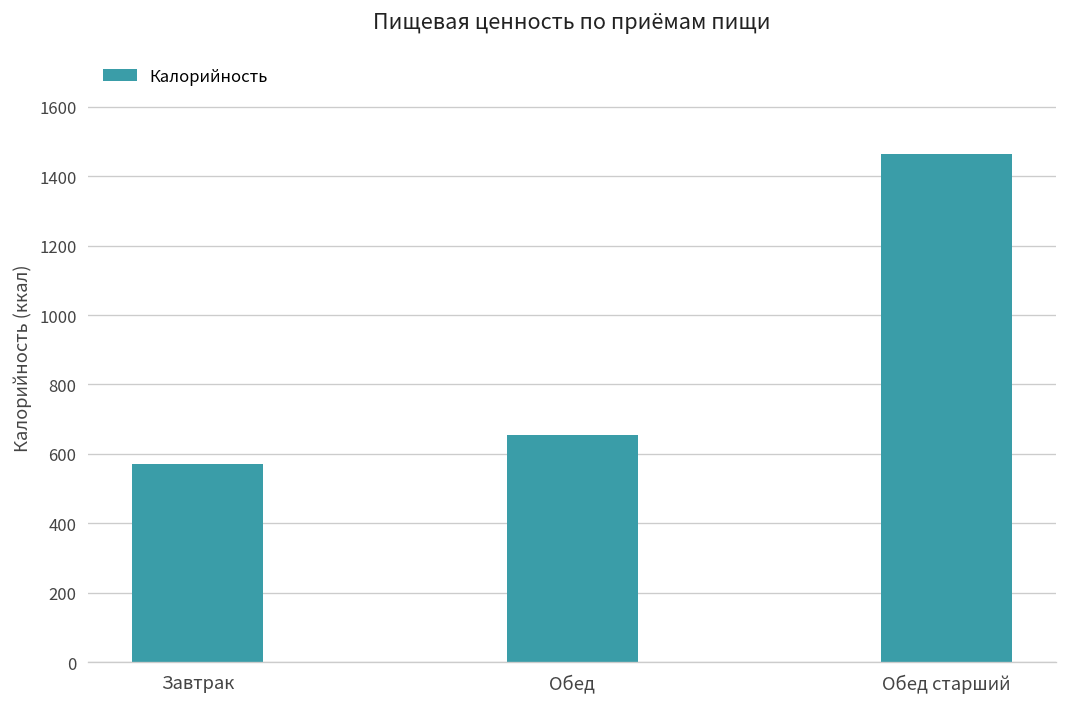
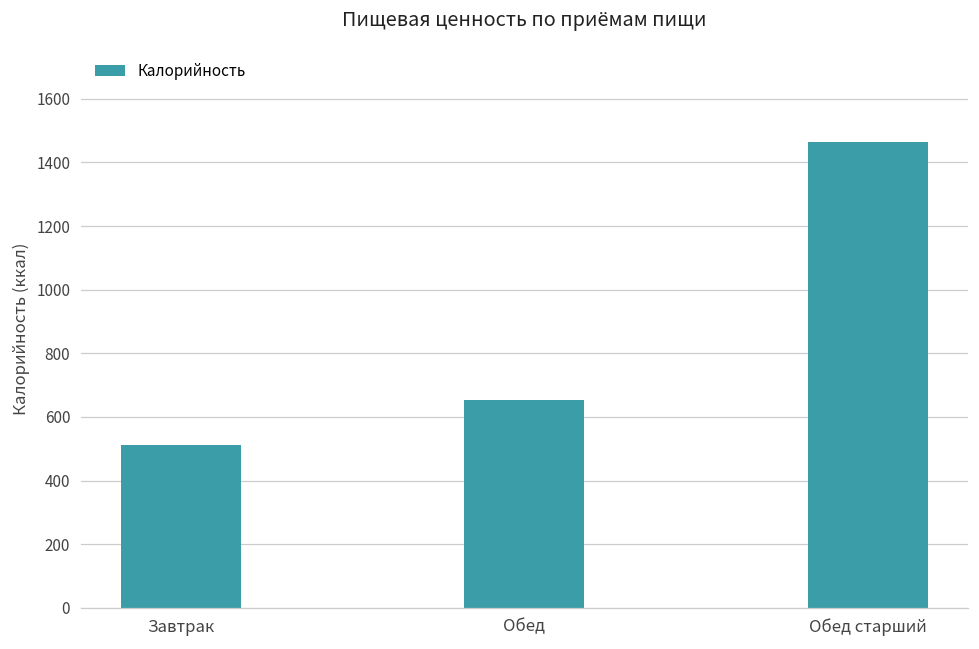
  {
-   "Завтрак": 570,
+   "Завтрак": 510,
    "Обед": 650,
    "Обед старший": 1460
  }
